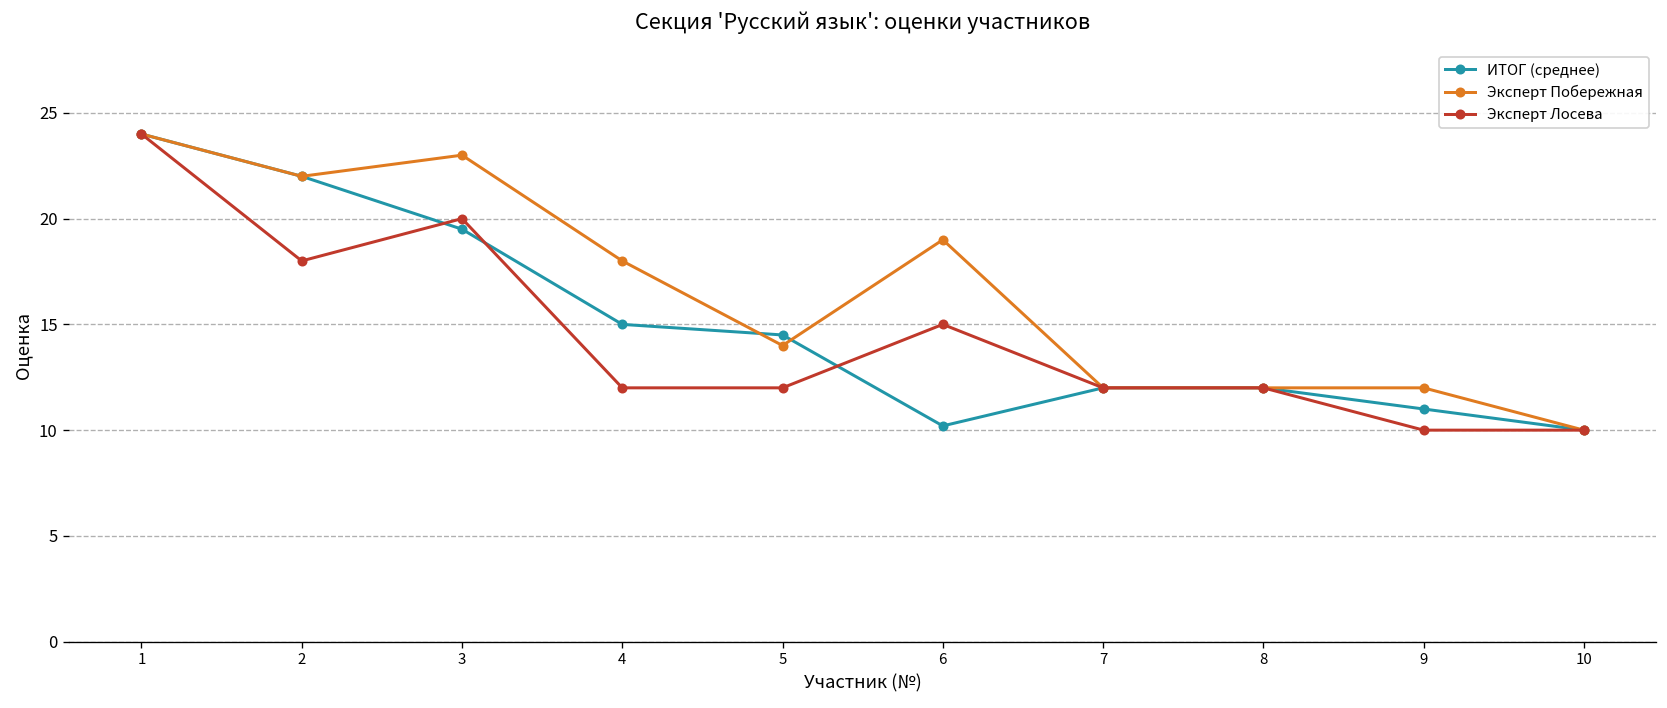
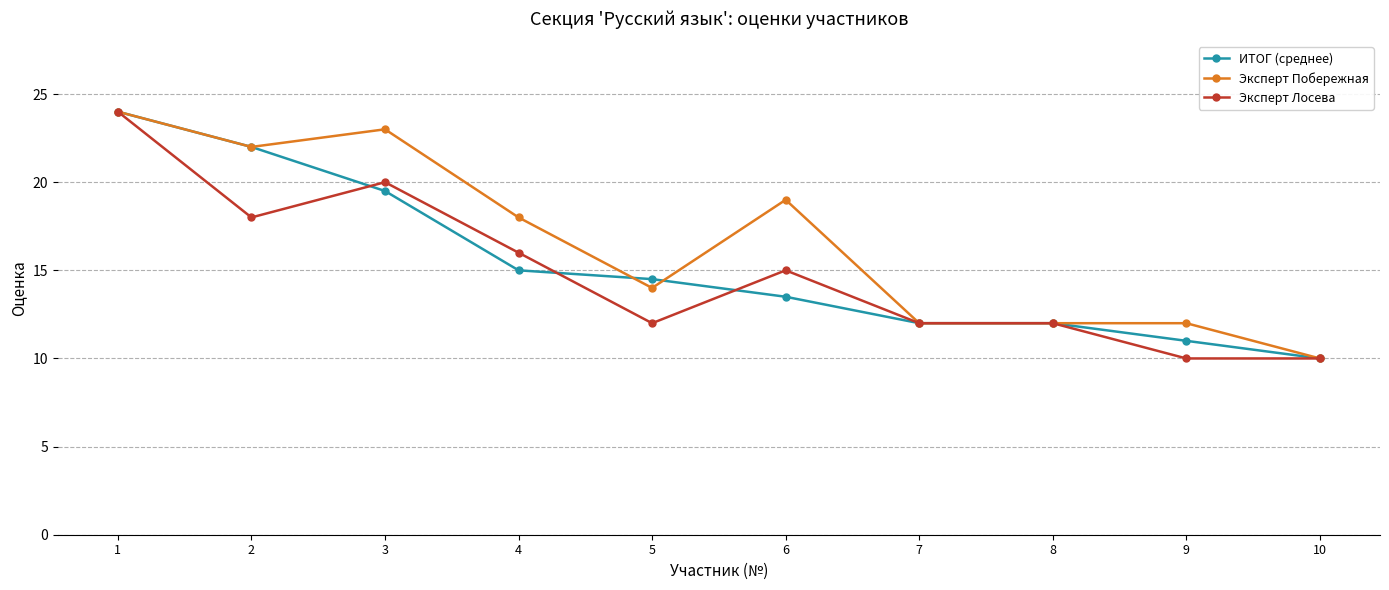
  {
    "ИТОГ (среднее)": {
      "3": 19.5,
      "4": 15.0,
      "5": 14.5,
-     "6": 10.2,
+     "6": 13.5,
      "9": 11.0
    },
    "Эксперт Побережная": {
      "3": 23.0,
      "4": 18.0,
      "5": 14.0,
      "6": 19.0,
      "9": 12.0
    },
    "Эксперт Лосева": {
      "2": 18,
      "3": 20,
-     "4": 12,
+     "4": 16,
      "5": 12,
      "6": 15,
      "9": 10
    }
  }
